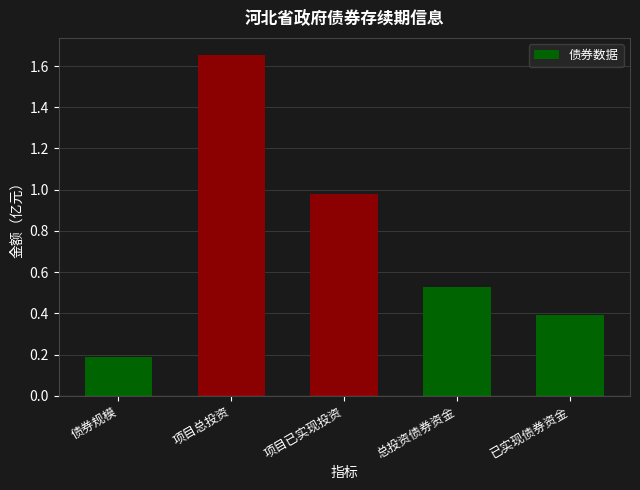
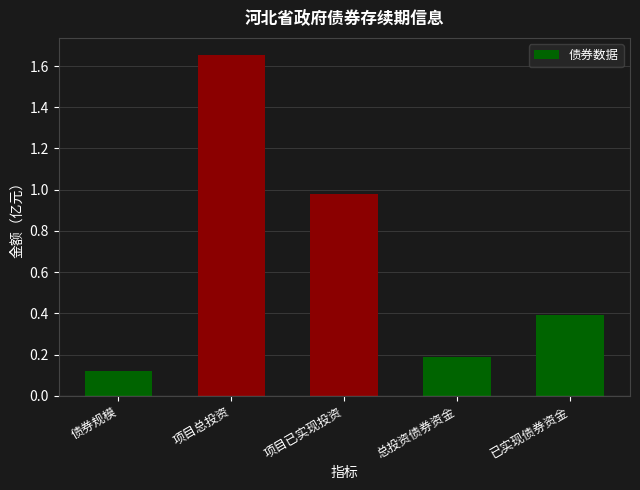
  {
-   "债券规模": 0.19,
+   "债券规模": 0.12,
    "项目总投资": 1.65,
    "项目已实现投资": 0.98,
-   "总投资债券资金": 0.53,
+   "总投资债券资金": 0.19,
    "已实现债券资金": 0.39
  }
